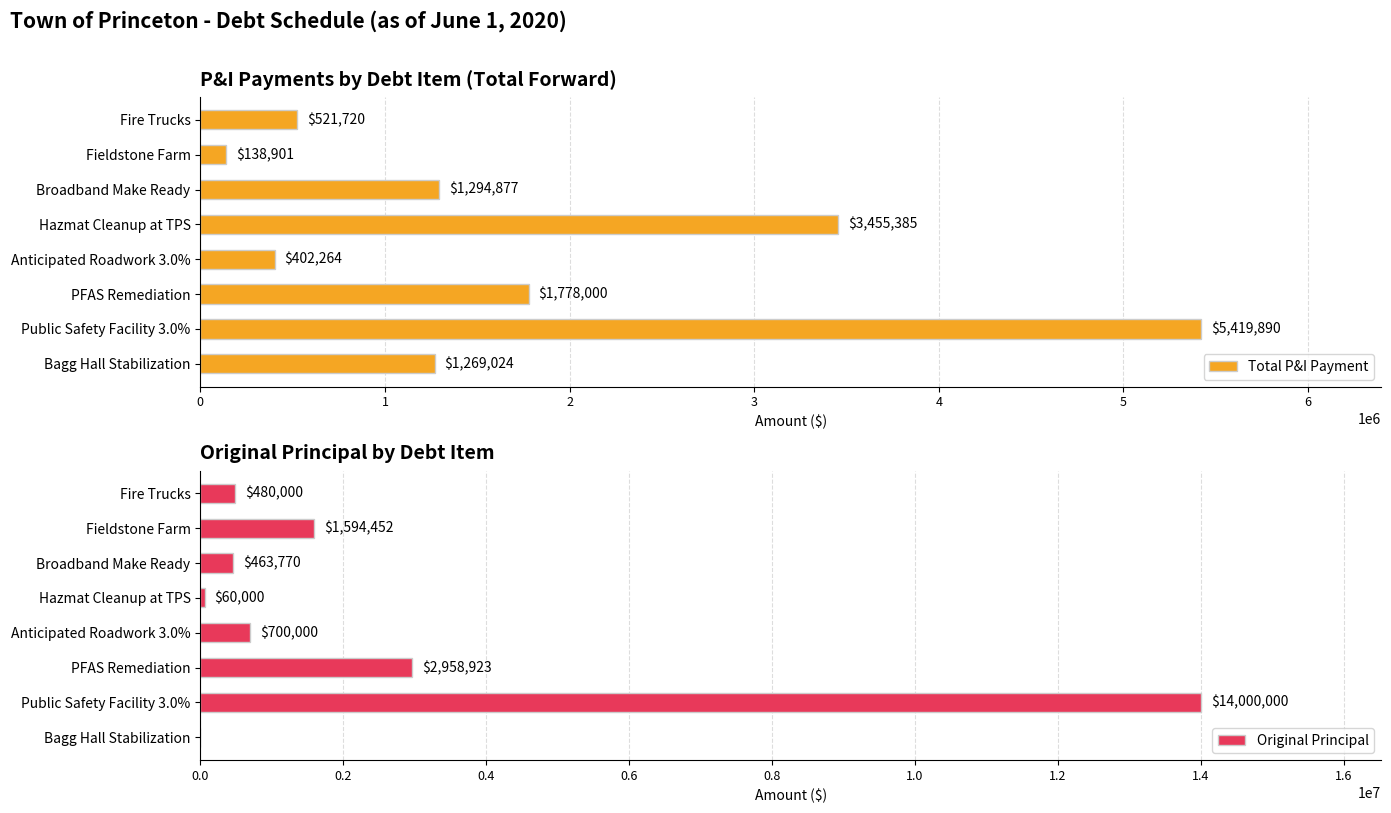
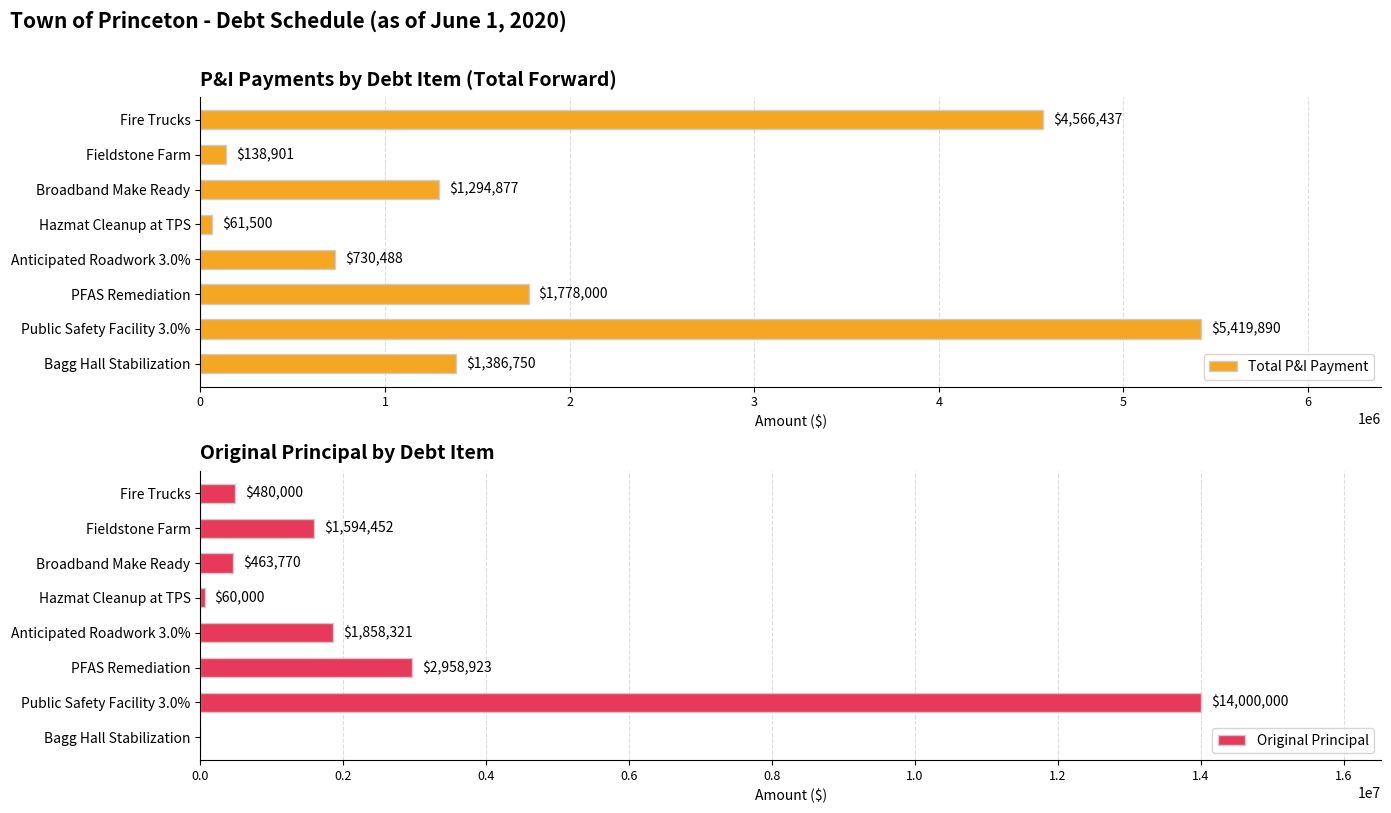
  {
    "P&I Payments by Debt Item (Total Forward)": {
-     "Fire Trucks": "$521,720",
+     "Fire Trucks": "$4,566,437",
      "Fieldstone Farm": "$138,901",
      "Broadband Make Ready": "$1,294,877",
-     "Hazmat Cleanup at TPS": "$3,455,385",
-     "Anticipated Roadwork 3.0%": "$402,264",
+     "Hazmat Cleanup at TPS": "$61,500",
+     "Anticipated Roadwork 3.0%": "$730,488",
      "PFAS Remediation": "$1,778,000",
      "Public Safety Facility 3.0%": "$5,419,890",
-     "Bagg Hall Stabilization": "$1,269,024"
+     "Bagg Hall Stabilization": "$1,386,750"
    },
    "Original Principal by Debt Item": {
      "Fire Trucks": "$480,000",
      "Fieldstone Farm": "$1,594,452",
      "Broadband Make Ready": "$463,770",
      "Hazmat Cleanup at TPS": "$60,000",
-     "Anticipated Roadwork 3.0%": "$700,000",
+     "Anticipated Roadwork 3.0%": "$1,858,321",
      "PFAS Remediation": "$2,958,923",
      "Public Safety Facility 3.0%": "$14,000,000"
    }
  }
